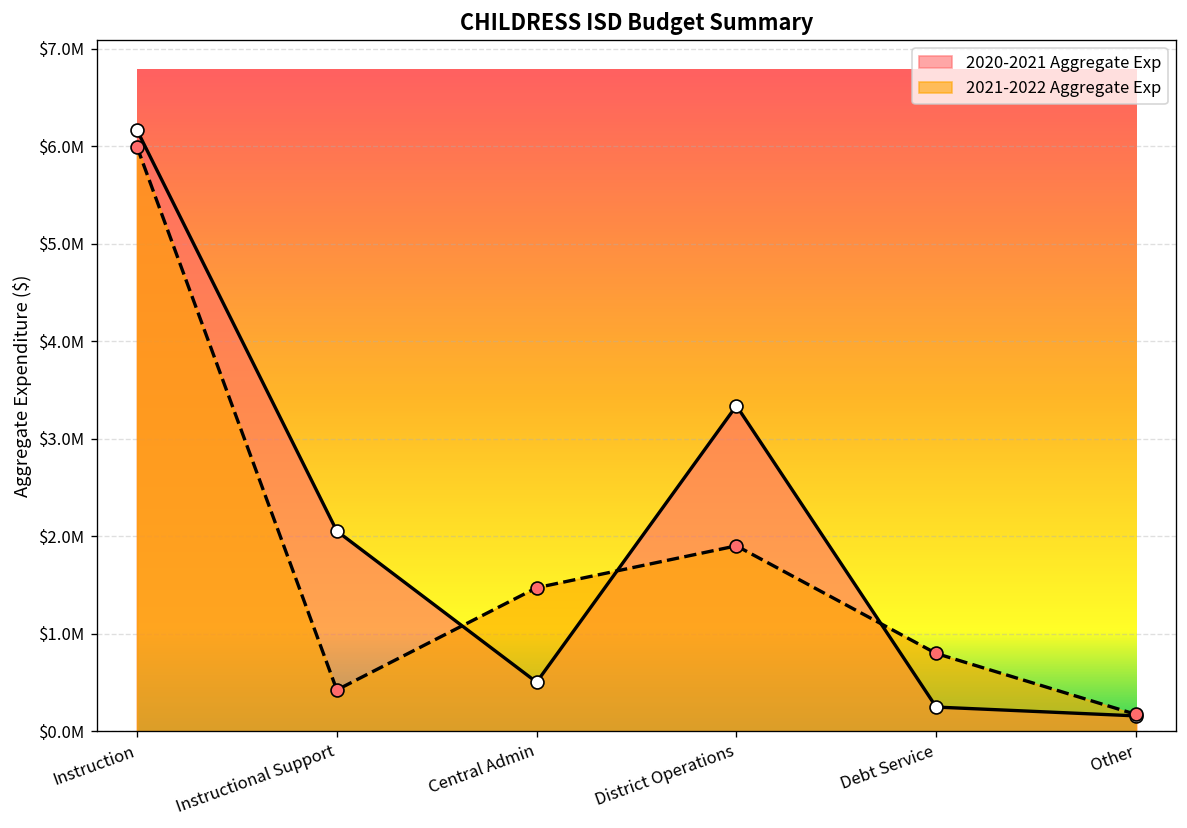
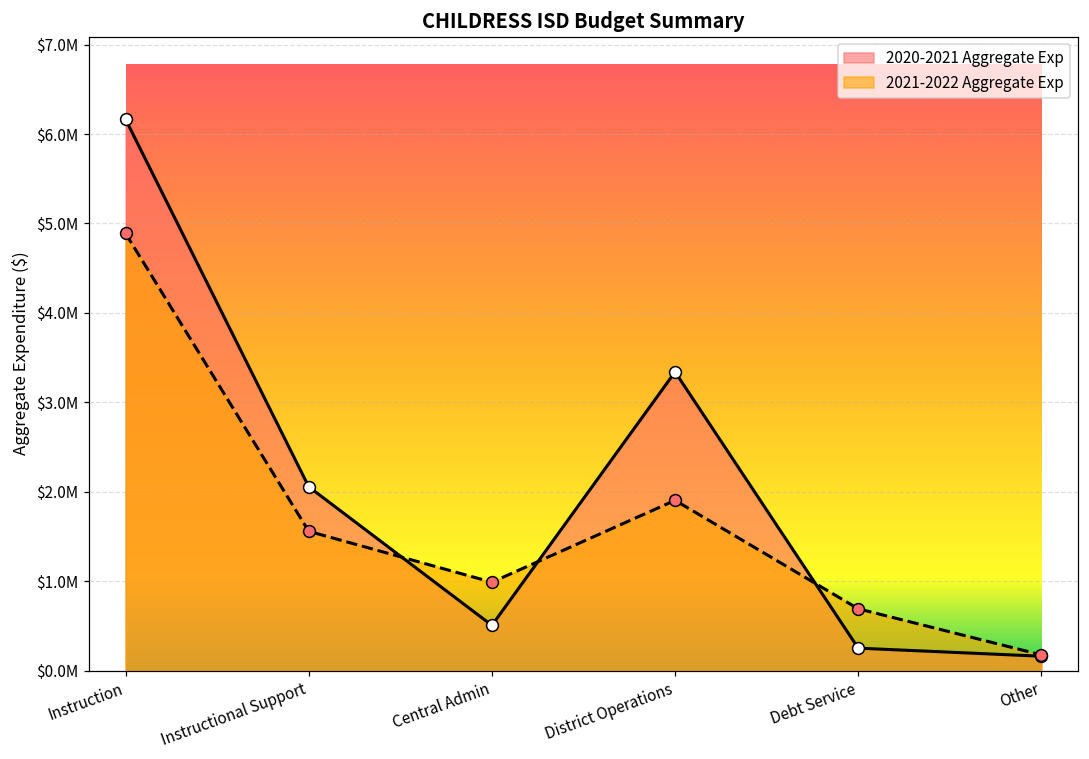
  {
    "2020-2021 Aggregate Exp": {
      "Instruction": "$6200000",
      "Instructional Support": "$2100000",
      "Central Admin": "$500000",
      "District Operations": "$3300000",
      "Debt Service": "$300000"
    },
    "2021-2022 Aggregate Exp": {
-     "Instruction": "$6000000",
-     "Instructional Support": "$400000",
-     "Central Admin": "$1500000",
+     "Instruction": "$4900000",
+     "Instructional Support": "$1600000",
+     "Central Admin": "$1000000",
      "District Operations": "$1900000",
-     "Debt Service": "$800000"
+     "Debt Service": "$700000"
    }
  }
